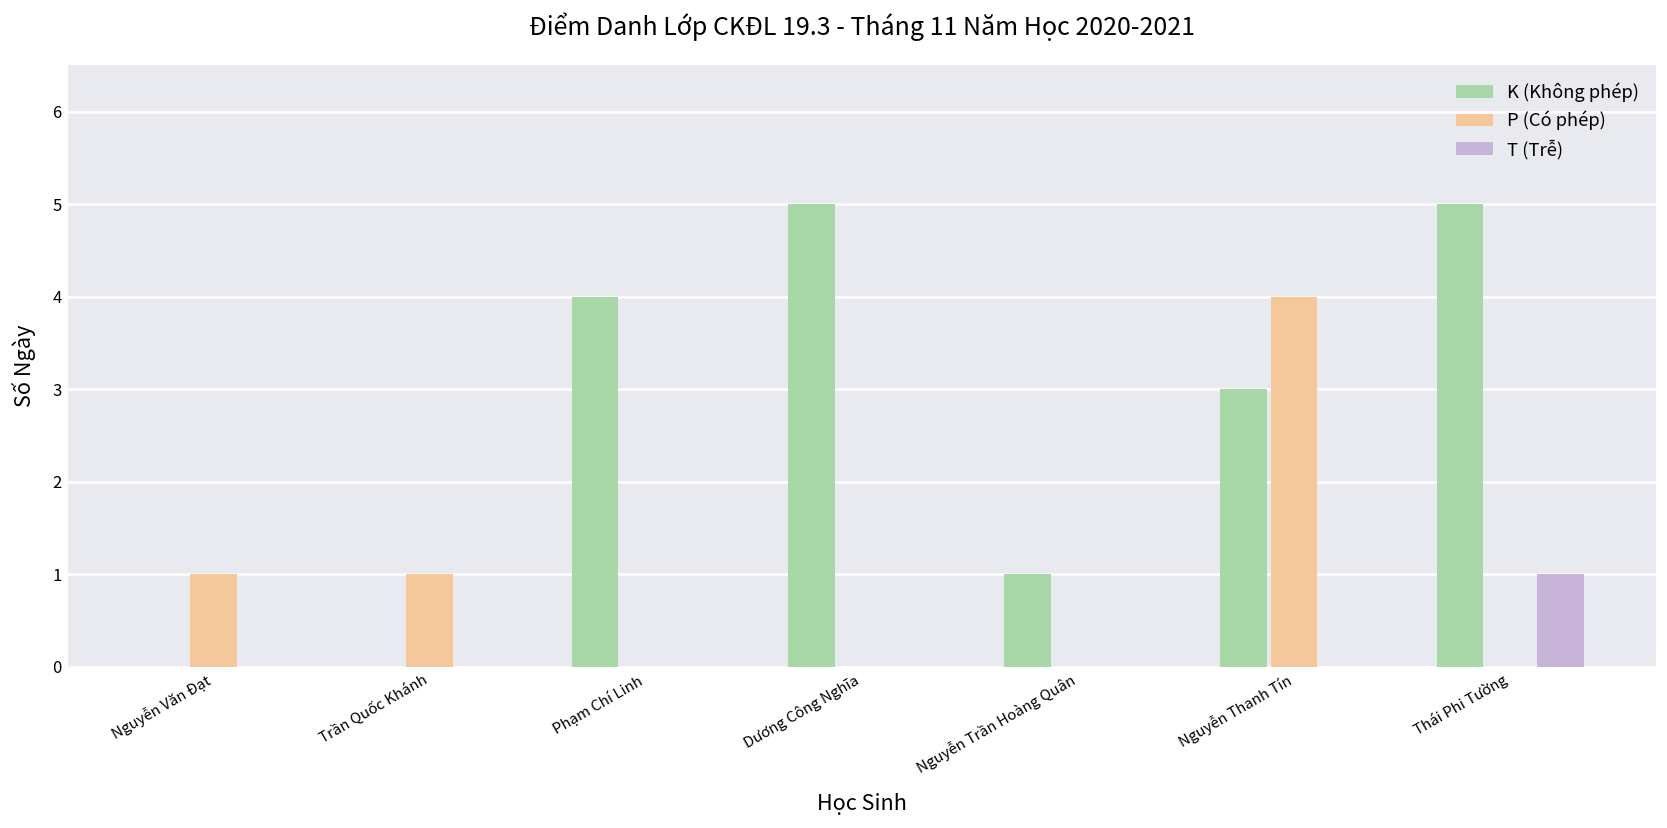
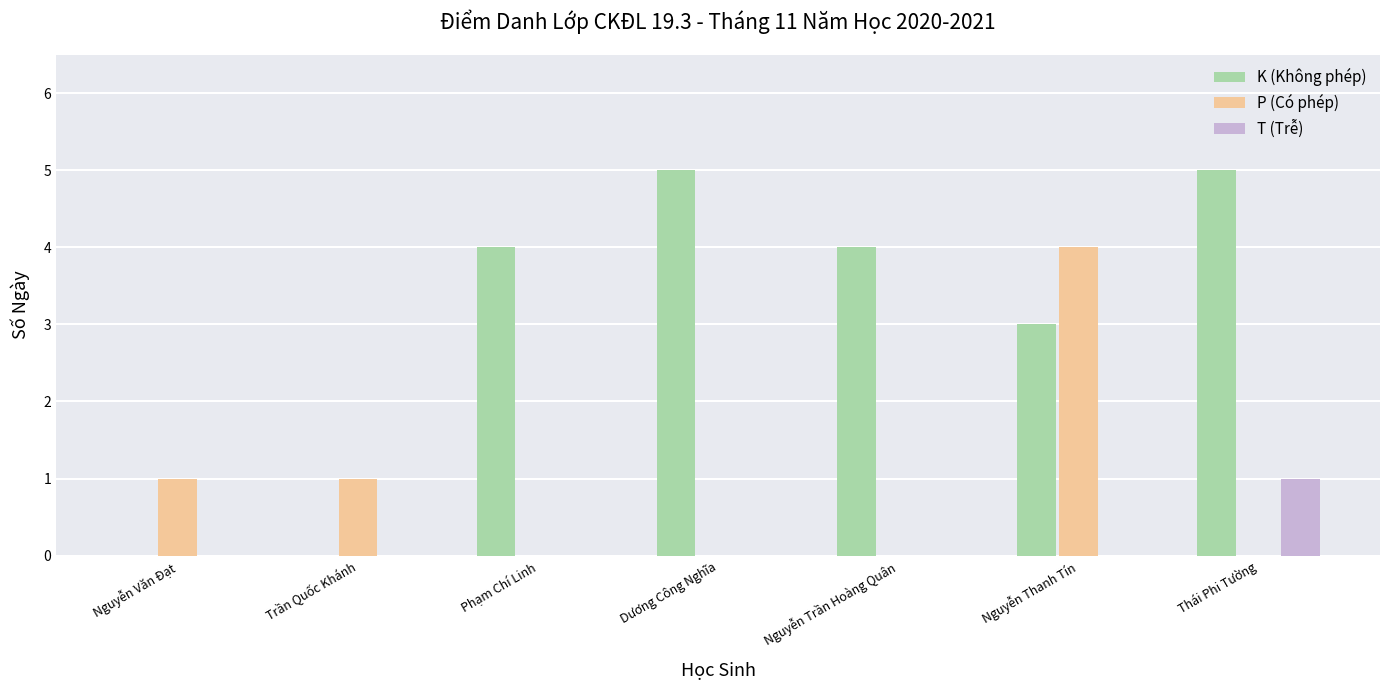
  {
    "K (Không phép)": {
      "Nguyễn Văn Đạt": 0,
      "Trần Quốc Khánh": 0,
      "Phạm Chí Linh": 4,
      "Dương Công Nghĩa": 5,
-     "Nguyễn Trần Hoàng Quân": 1,
+     "Nguyễn Trần Hoàng Quân": 4,
      "Nguyễn Thanh Tín": 3,
      "Thái Phi Tường": 5
    },
    "P (Có phép)": {
      "Nguyễn Văn Đạt": 1,
      "Trần Quốc Khánh": 1,
      "Phạm Chí Linh": 0,
      "Dương Công Nghĩa": 0,
      "Nguyễn Trần Hoàng Quân": 0,
      "Nguyễn Thanh Tín": 4,
      "Thái Phi Tường": 0
    },
    "T (Trễ)": {
      "Nguyễn Văn Đạt": 0,
      "Trần Quốc Khánh": 0,
      "Phạm Chí Linh": 0,
      "Dương Công Nghĩa": 0,
      "Nguyễn Trần Hoàng Quân": 0,
      "Nguyễn Thanh Tín": 0,
      "Thái Phi Tường": 1
    }
  }
